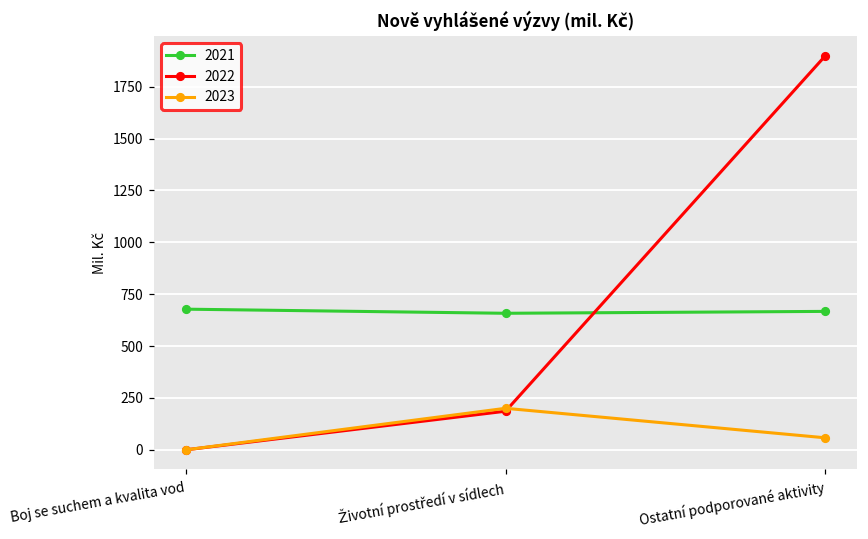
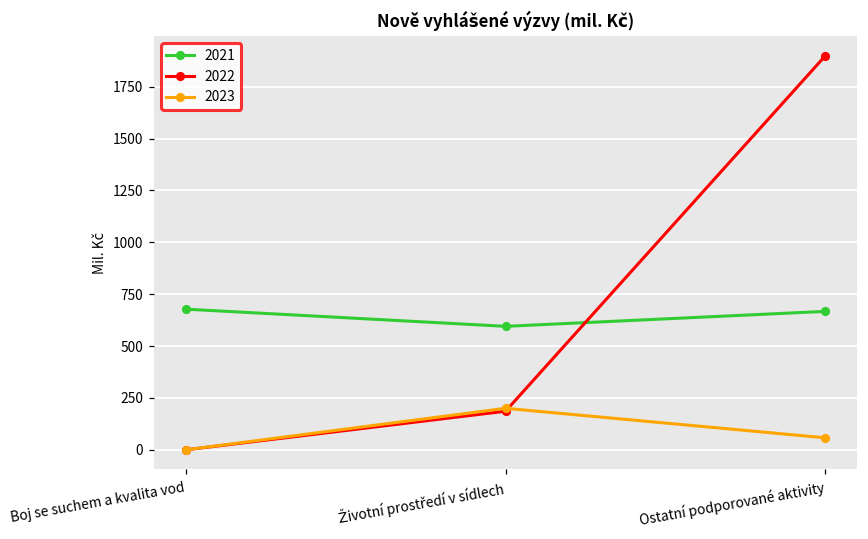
  {
    "2021": {
      "Boj se suchem a kvalita vod": 680,
-     "Životní prostředí v sídlech": 660,
+     "Životní prostředí v sídlech": 600,
      "Ostatní podporované aktivity": 670
    },
    "2022": {
      "Životní prostředí v sídlech": 190,
      "Ostatní podporované aktivity": 1900
    },
    "2023": {
      "Životní prostředí v sídlech": 200,
      "Ostatní podporované aktivity": 60
    }
  }
